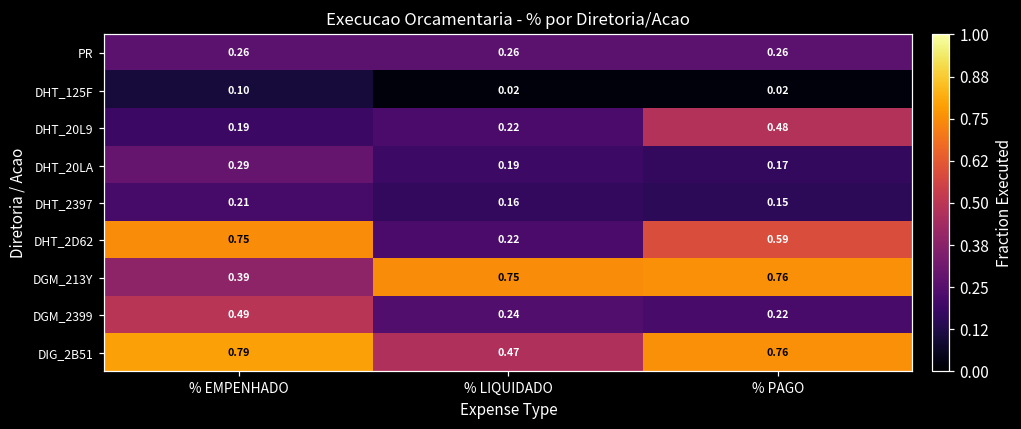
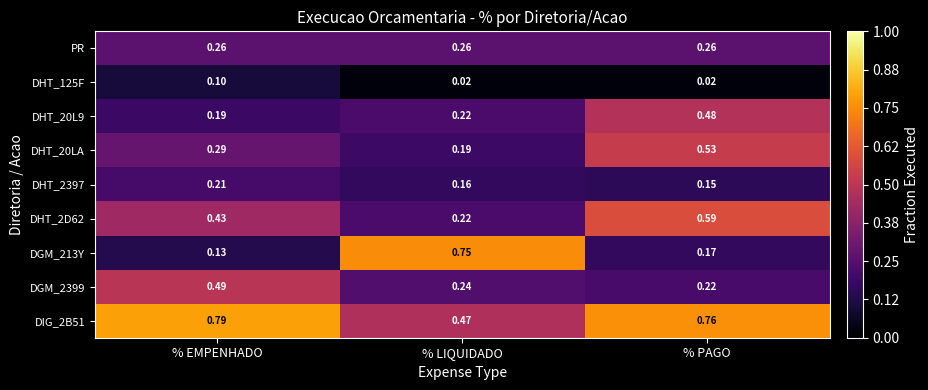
  {
    "PR": {
      "% EMPENHADO": 0.26,
      "% LIQUIDADO": 0.26,
      "% PAGO": 0.26
    },
    "DHT_125F": {
      "% EMPENHADO": 0.10,
      "% LIQUIDADO": 0.02,
      "% PAGO": 0.02
    },
    "DHT_20L9": {
      "% EMPENHADO": 0.19,
      "% LIQUIDADO": 0.22,
      "% PAGO": 0.48
    },
    "DHT_20LA": {
      "% EMPENHADO": 0.29,
      "% LIQUIDADO": 0.19,
-     "% PAGO": 0.17
+     "% PAGO": 0.53
    },
    "DHT_2397": {
      "% EMPENHADO": 0.21,
      "% LIQUIDADO": 0.16,
      "% PAGO": 0.15
    },
    "DHT_2D62": {
-     "% EMPENHADO": 0.75,
+     "% EMPENHADO": 0.43,
      "% LIQUIDADO": 0.22,
      "% PAGO": 0.59
    },
    "DGM_213Y": {
-     "% EMPENHADO": 0.39,
+     "% EMPENHADO": 0.13,
      "% LIQUIDADO": 0.75,
-     "% PAGO": 0.76
+     "% PAGO": 0.17
    },
    "DGM_2399": {
      "% EMPENHADO": 0.49,
      "% LIQUIDADO": 0.24,
      "% PAGO": 0.22
    },
    "DIG_2B51": {
      "% EMPENHADO": 0.79,
      "% LIQUIDADO": 0.47,
      "% PAGO": 0.76
    }
  }
